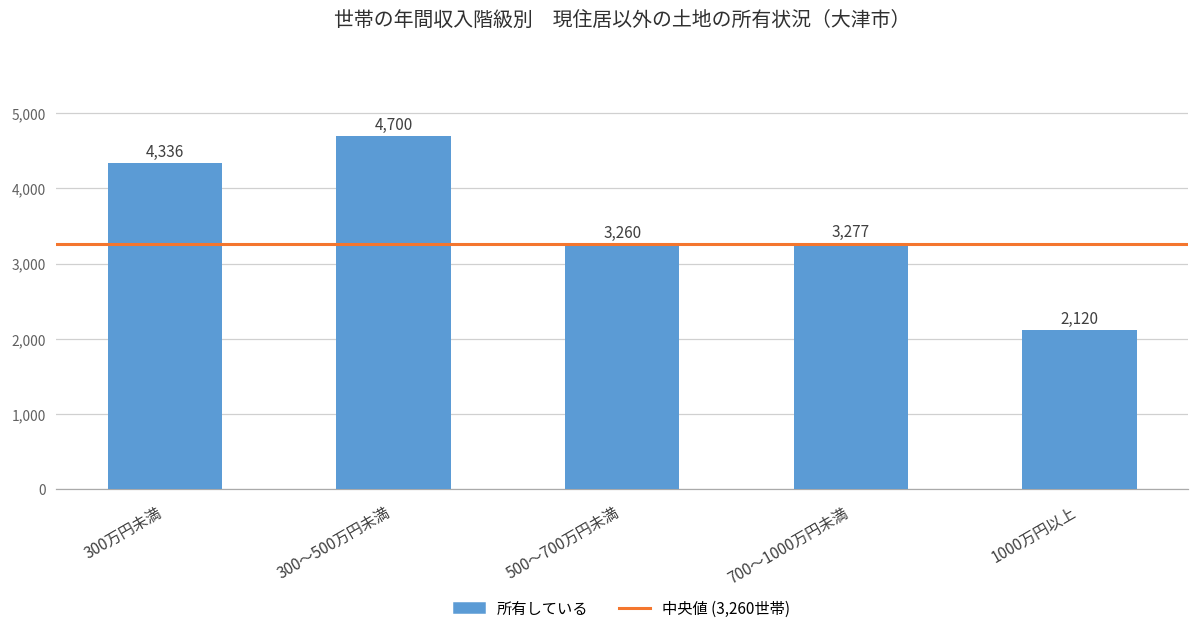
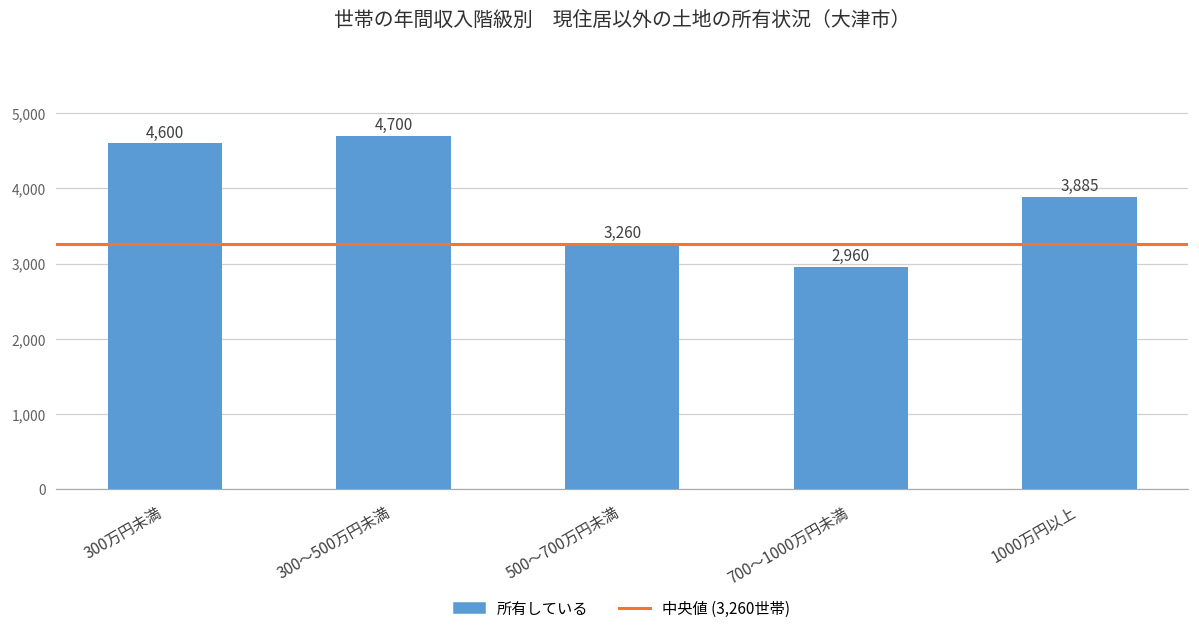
  {
-   "300万円未満": "4,336",
+   "300万円未満": "4,600",
    "300～500万円未満": "4,700",
    "500～700万円未満": "3,260",
-   "700～1000万円未満": "3,277",
-   "1000万円以上": "2,120"
+   "700～1000万円未満": "2,960",
+   "1000万円以上": "3,885"
  }
